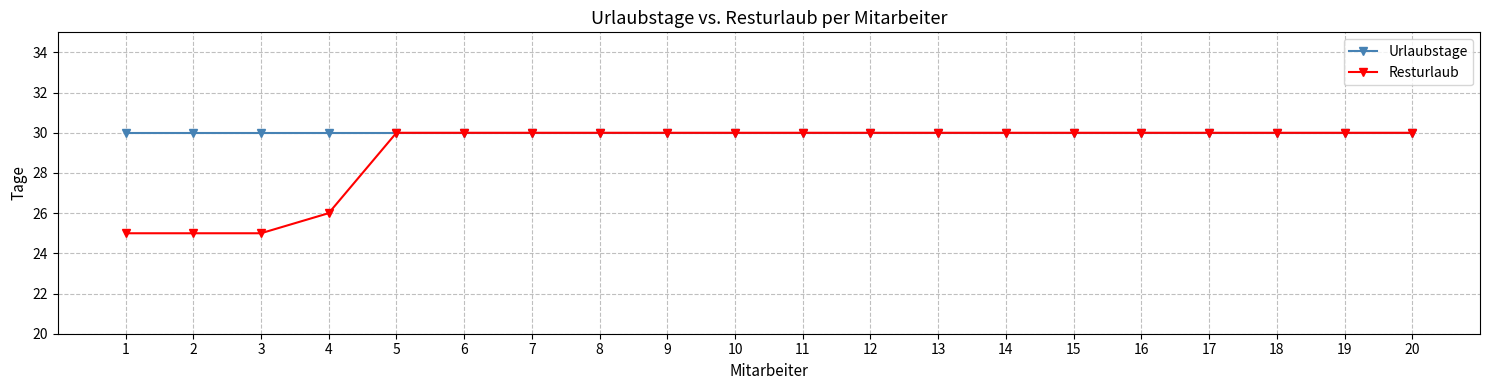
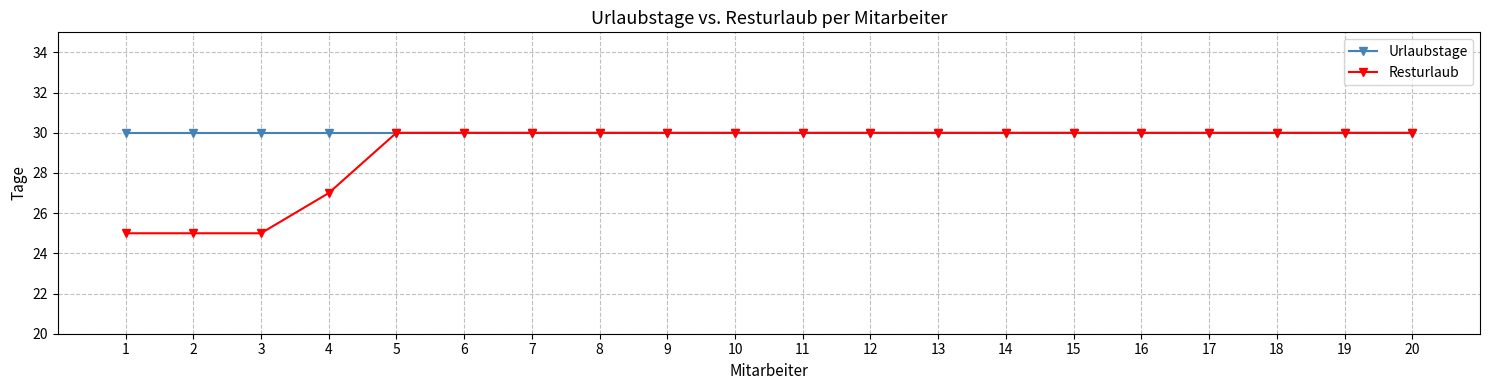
  {
    "Urlaubstage": {
      "1": 30,
      "2": 30,
      "3": 30,
      "4": 30
    },
    "Resturlaub": {
      "1": 25,
      "2": 25,
      "3": 25,
-     "4": 26
+     "4": 27
    }
  }
